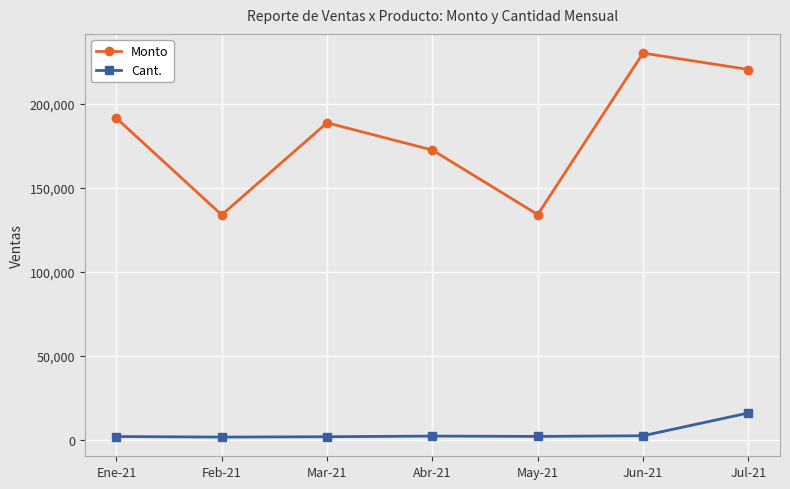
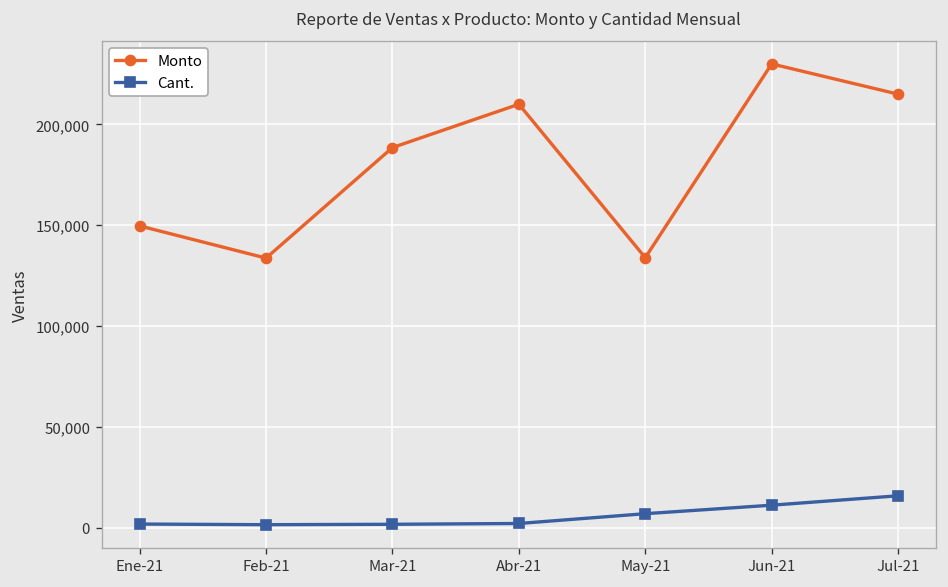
  {
    "Monto": {
-     "Ene-21": "191,000",
+     "Ene-21": "150,000",
      "Feb-21": "134,000",
      "Mar-21": "189,000",
-     "Abr-21": "172,000",
+     "Abr-21": "210,000",
      "May-21": "134,000",
      "Jun-21": "230,000",
-     "Jul-21": "220,000"
+     "Jul-21": "215,000"
    },
    "Cant.": {
      "Ene-21": "2,000",
      "Feb-21": "2,000",
      "Mar-21": "2,000",
      "Abr-21": "2,000",
-     "May-21": "2,000",
-     "Jun-21": "2,000",
+     "May-21": "7,000",
+     "Jun-21": "11,000",
      "Jul-21": "16,000"
    }
  }
